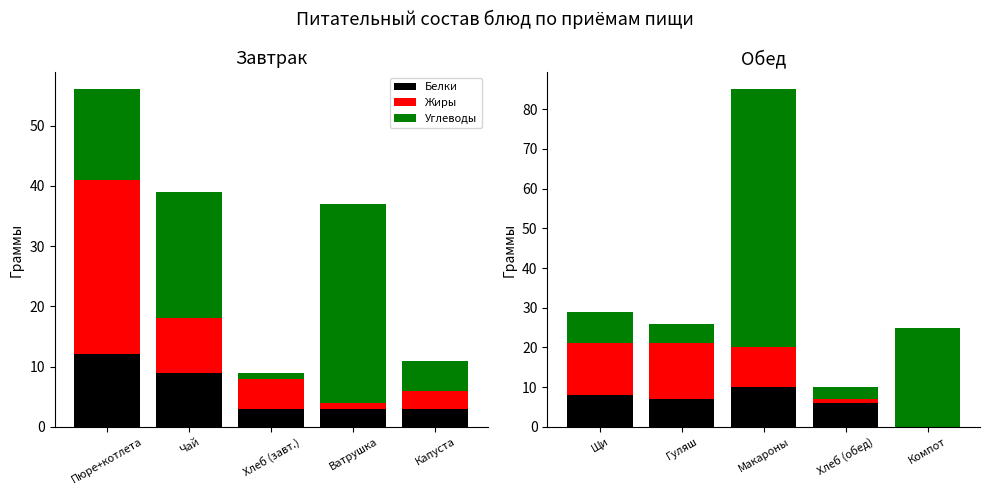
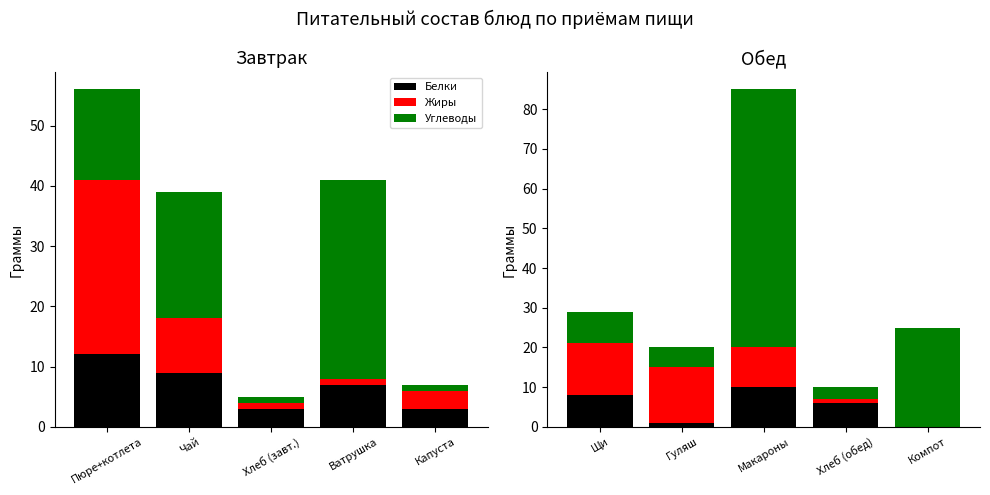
  {
    "Завтрак": {
      "Белки": {
        "Пюре+котлета": 12,
        "Чай": 9,
        "Хлеб (завт.)": 3,
-       "Ватрушка": 3,
+       "Ватрушка": 7,
        "Капуста": 3
      },
      "Жиры": {
        "Пюре+котлета": 29,
        "Чай": 9,
-       "Хлеб (завт.)": 5,
+       "Хлеб (завт.)": 1,
        "Ватрушка": 1,
        "Капуста": 3
      },
      "Углеводы": {
        "Пюре+котлета": 15,
        "Чай": 21,
        "Хлеб (завт.)": 1,
        "Ватрушка": 33,
-       "Капуста": 5
+       "Капуста": 1
      }
    },
    "Обед": {
      "Белки": {
        "Щи": 8,
-       "Гуляш": 7,
+       "Гуляш": 1,
        "Макароны": 10,
        "Хлеб (обед)": 6,
        "Компот": 0
      },
      "Жиры": {
        "Щи": 13,
        "Гуляш": 14,
        "Макароны": 10,
        "Хлеб (обед)": 1,
        "Компот": 0
      },
      "Углеводы": {
        "Щи": 8,
        "Гуляш": 5,
        "Макароны": 65,
        "Хлеб (обед)": 3,
        "Компот": 25
      }
    }
  }
